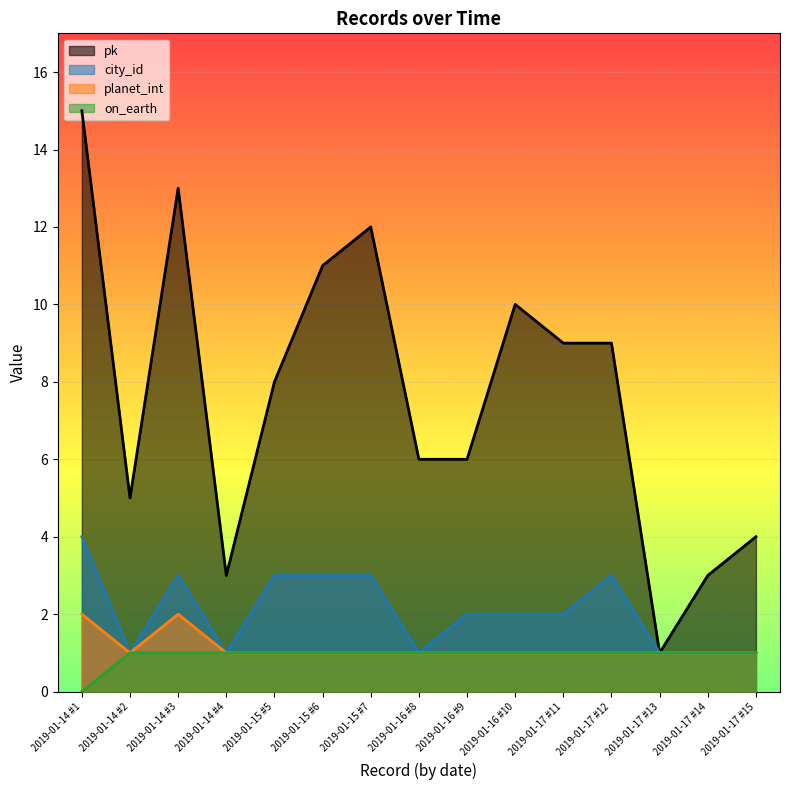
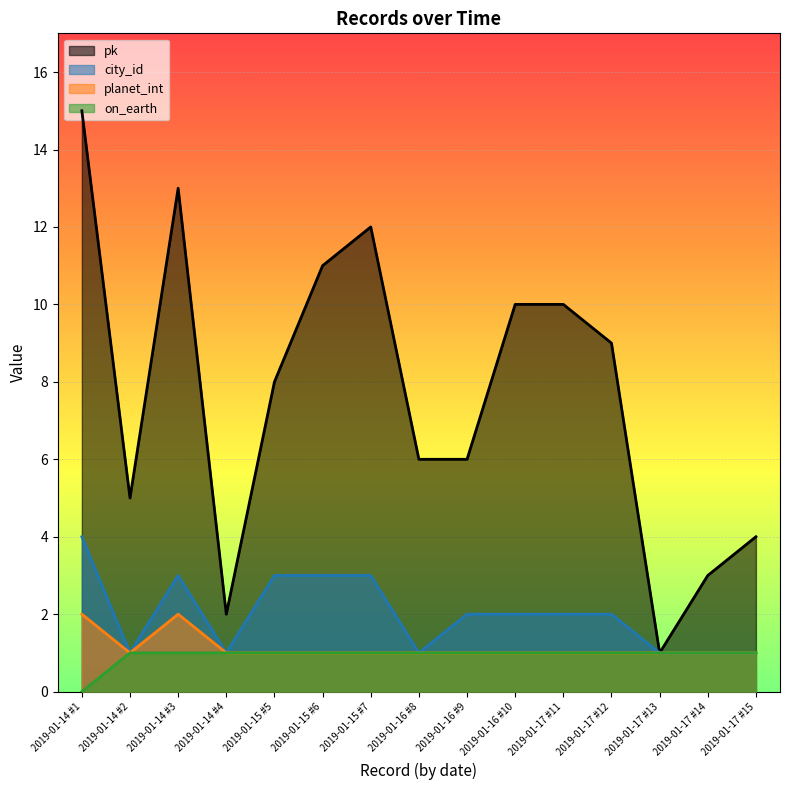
  {
    "pk": {
      "2019-01-14 #2": 5,
      "2019-01-14 #3": 13,
-     "2019-01-14 #4": 3,
+     "2019-01-14 #4": 2,
      "2019-01-15 #5": 8,
      "2019-01-15 #6": 11,
      "2019-01-15 #7": 12,
      "2019-01-16 #8": 6,
      "2019-01-16 #9": 6,
      "2019-01-16 #10": 10,
-     "2019-01-17 #11": 9,
+     "2019-01-17 #11": 10,
      "2019-01-17 #12": 9,
      "2019-01-17 #14": 3,
      "2019-01-17 #15": 4
    },
    "city_id": {
      "2019-01-14 #1": 4,
      "2019-01-14 #3": 3,
      "2019-01-15 #5": 3,
      "2019-01-15 #6": 3,
      "2019-01-15 #7": 3,
      "2019-01-16 #9": 2,
      "2019-01-16 #10": 2,
      "2019-01-17 #11": 2,
-     "2019-01-17 #12": 3
+     "2019-01-17 #12": 2
    },
    "planet_int": {
      "2019-01-14 #1": 2,
      "2019-01-14 #3": 2
    },
    "on_earth": {
      "2019-01-14 #1": 0,
      "2019-01-14 #3": 1
    }
  }
